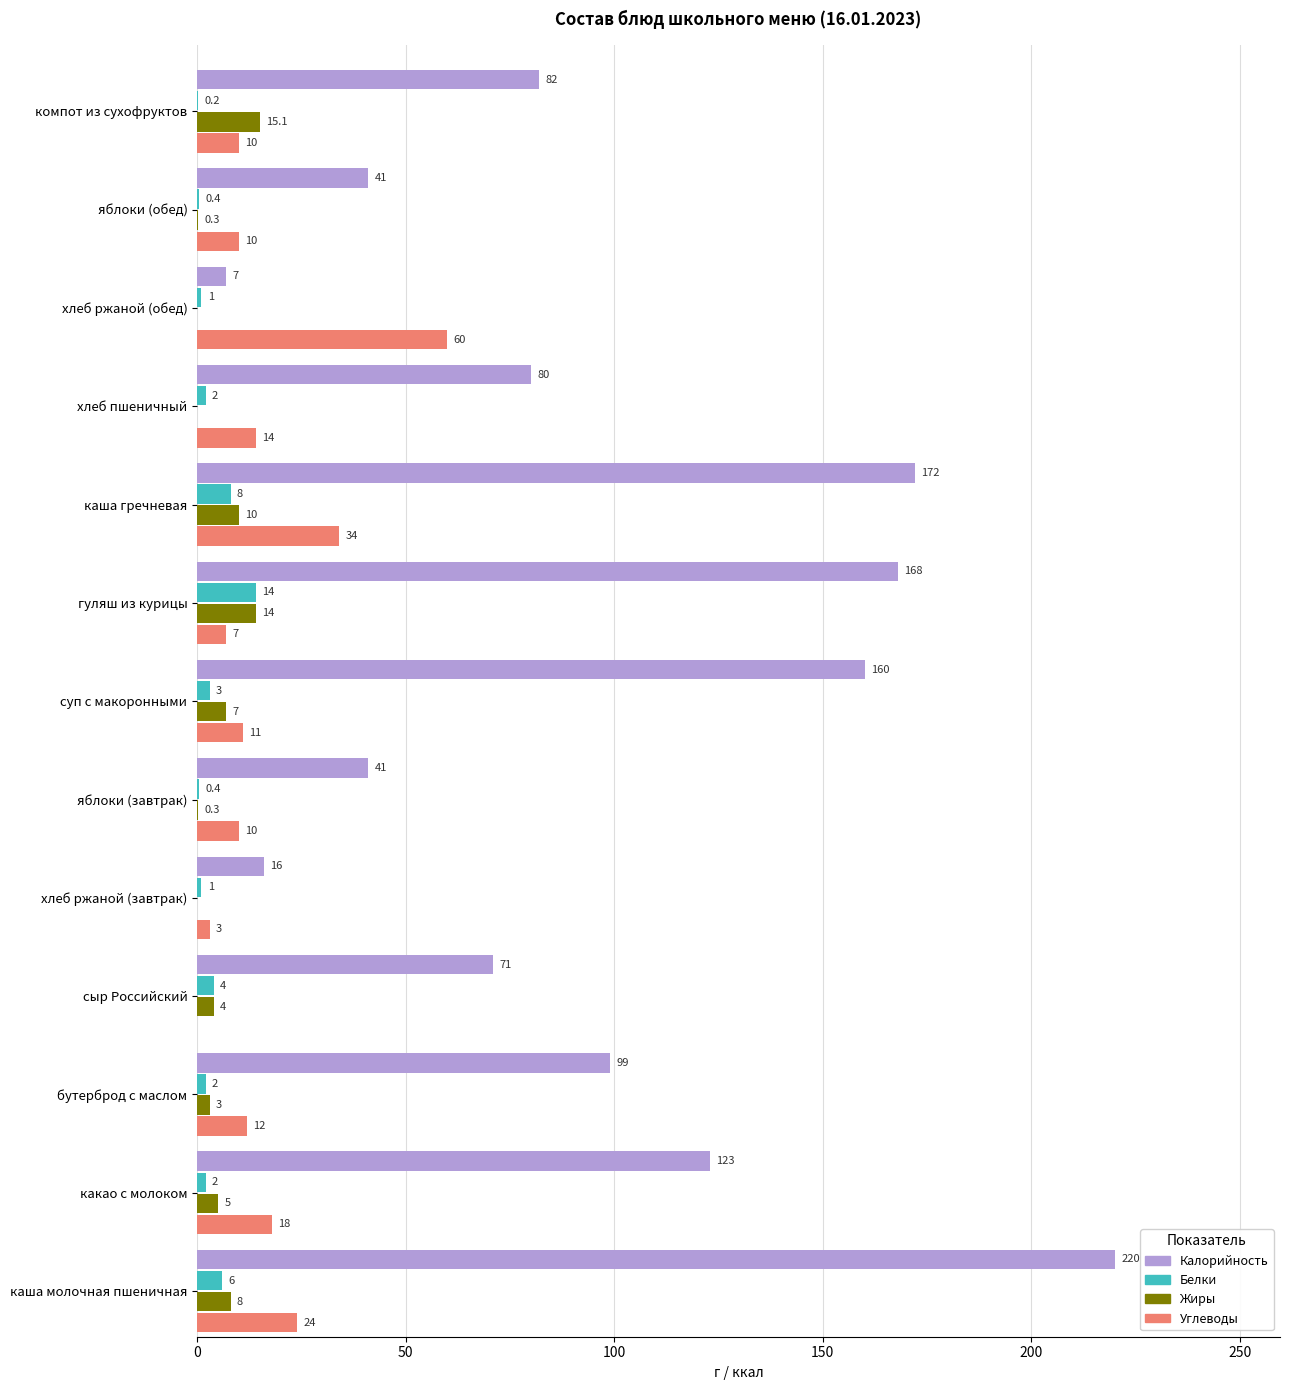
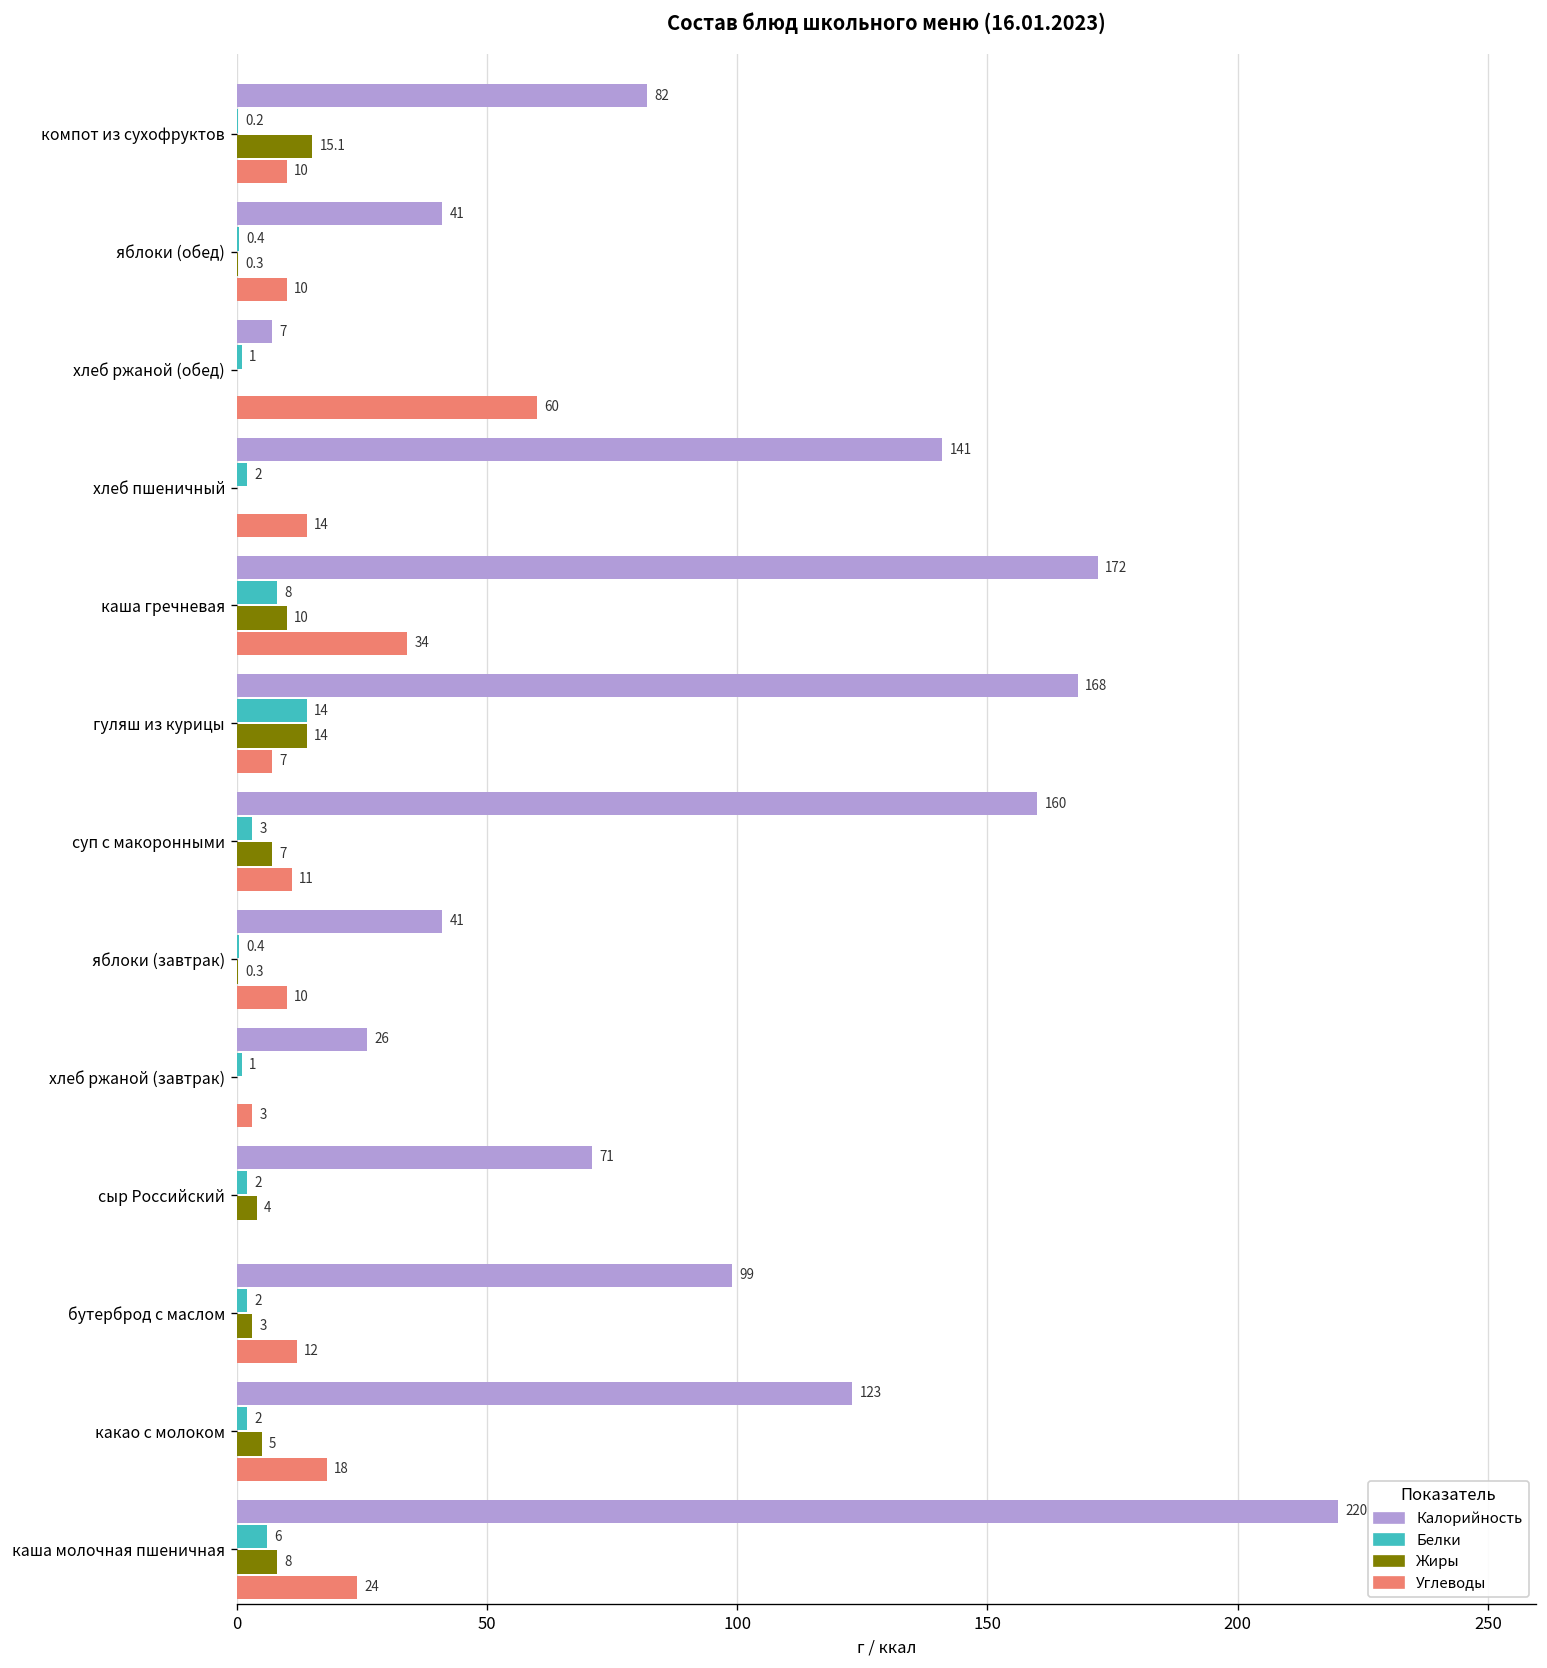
  {
    "Калорийность": {
      "компот из сухофруктов": 82,
      "яблоки (обед)": 41,
      "хлеб ржаной (обед)": 7,
-     "хлеб пшеничный": 80,
+     "хлеб пшеничный": 141,
      "каша гречневая": 172,
      "гуляш из курицы": 168,
      "суп с макоронными": 160,
      "яблоки (завтрак)": 41,
-     "хлеб ржаной (завтрак)": 16,
+     "хлеб ржаной (завтрак)": 26,
      "сыр Российский": 71,
      "бутерброд с маслом": 99,
      "какао с молоком": 123,
      "каша молочная пшеничная": 220
    },
    "Белки": {
      "компот из сухофруктов": 0.2,
      "яблоки (обед)": 0.4,
      "хлеб ржаной (обед)": 1,
      "хлеб пшеничный": 2,
      "каша гречневая": 8,
      "гуляш из курицы": 14,
      "суп с макоронными": 3,
      "яблоки (завтрак)": 0.4,
      "хлеб ржаной (завтрак)": 1,
-     "сыр Российский": 4,
+     "сыр Российский": 2,
      "бутерброд с маслом": 2,
      "какао с молоком": 2,
      "каша молочная пшеничная": 6
    },
    "Жиры": {
      "компот из сухофруктов": 15.1,
      "яблоки (обед)": 0.3,
      "каша гречневая": 10,
      "гуляш из курицы": 14,
      "суп с макоронными": 7,
      "яблоки (завтрак)": 0.3,
      "сыр Российский": 4,
      "бутерброд с маслом": 3,
      "какао с молоком": 5,
      "каша молочная пшеничная": 8
    },
    "Углеводы": {
      "компот из сухофруктов": 10,
      "яблоки (обед)": 10,
      "хлеб ржаной (обед)": 60,
      "хлеб пшеничный": 14,
      "каша гречневая": 34,
      "гуляш из курицы": 7,
      "суп с макоронными": 11,
      "яблоки (завтрак)": 10,
      "хлеб ржаной (завтрак)": 3,
      "бутерброд с маслом": 12,
      "какао с молоком": 18,
      "каша молочная пшеничная": 24
    }
  }
